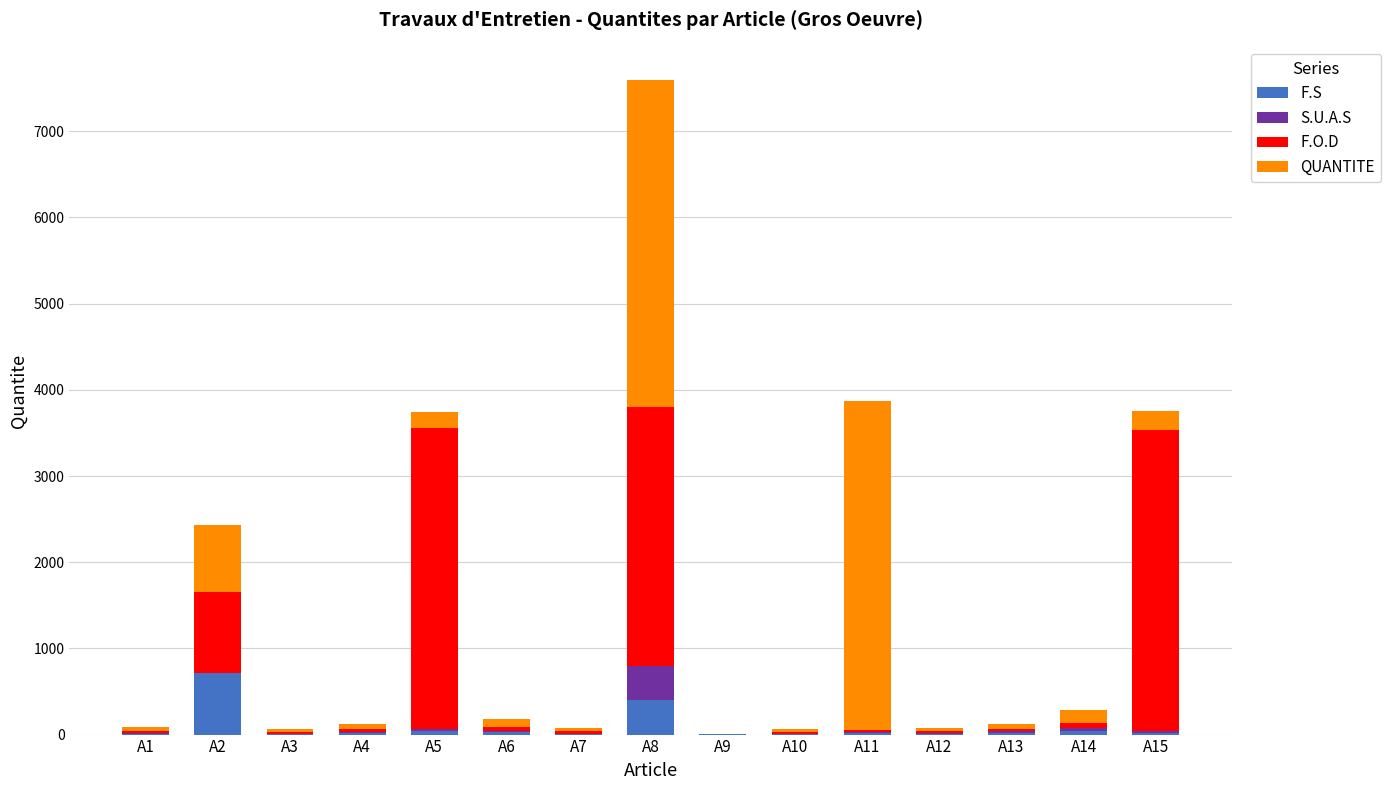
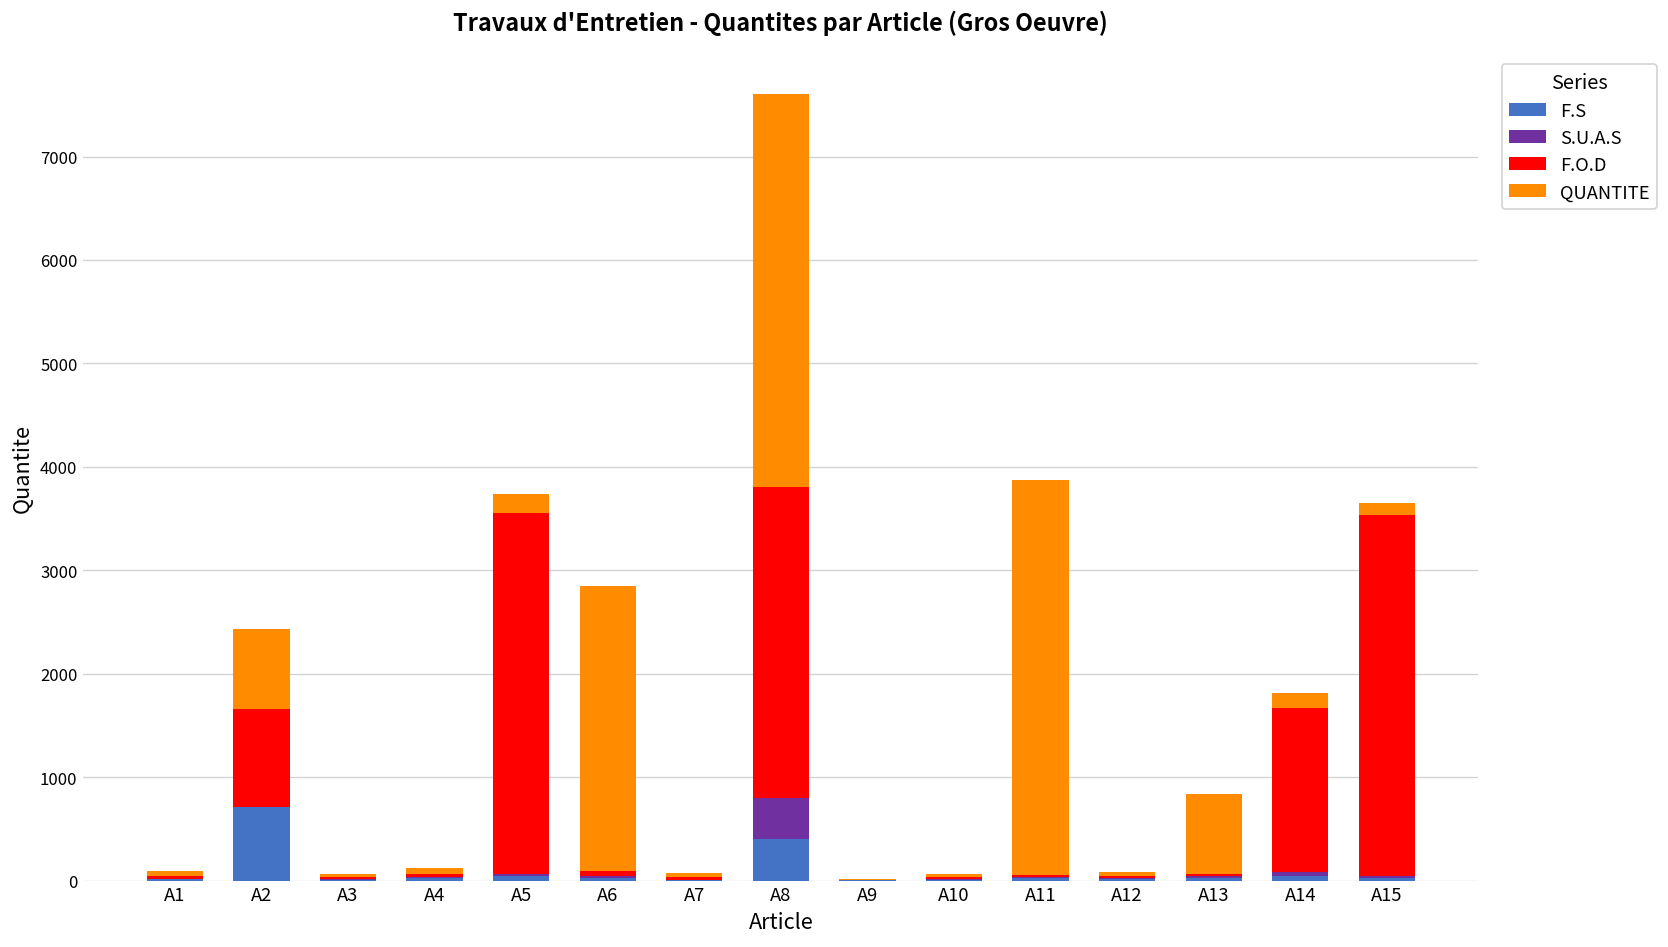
  {
    "F.S": {
      "A2": 700,
      "A5": 0,
      "A8": 400,
      "A14": 0
    },
    "S.U.A.S": {
      "A2": 0,
      "A8": 400,
      "A14": 0
    },
    "F.O.D": {
      "A1": 0,
      "A2": 1000,
      "A4": 0,
      "A5": 3500,
      "A6": 100,
      "A7": 0,
      "A8": 3000,
-     "A14": 100,
+     "A14": 1600,
      "A15": 3500
    },
    "QUANTITE": {
      "A1": 0,
      "A2": 800,
      "A3": 0,
      "A4": 100,
      "A5": 200,
-     "A6": 100,
+     "A6": 2800,
      "A7": 0,
      "A8": 3800,
      "A10": 0,
      "A11": 3800,
      "A12": 0,
-     "A13": 100,
+     "A13": 800,
      "A14": 100,
-     "A15": 200
+     "A15": 100
    }
  }
